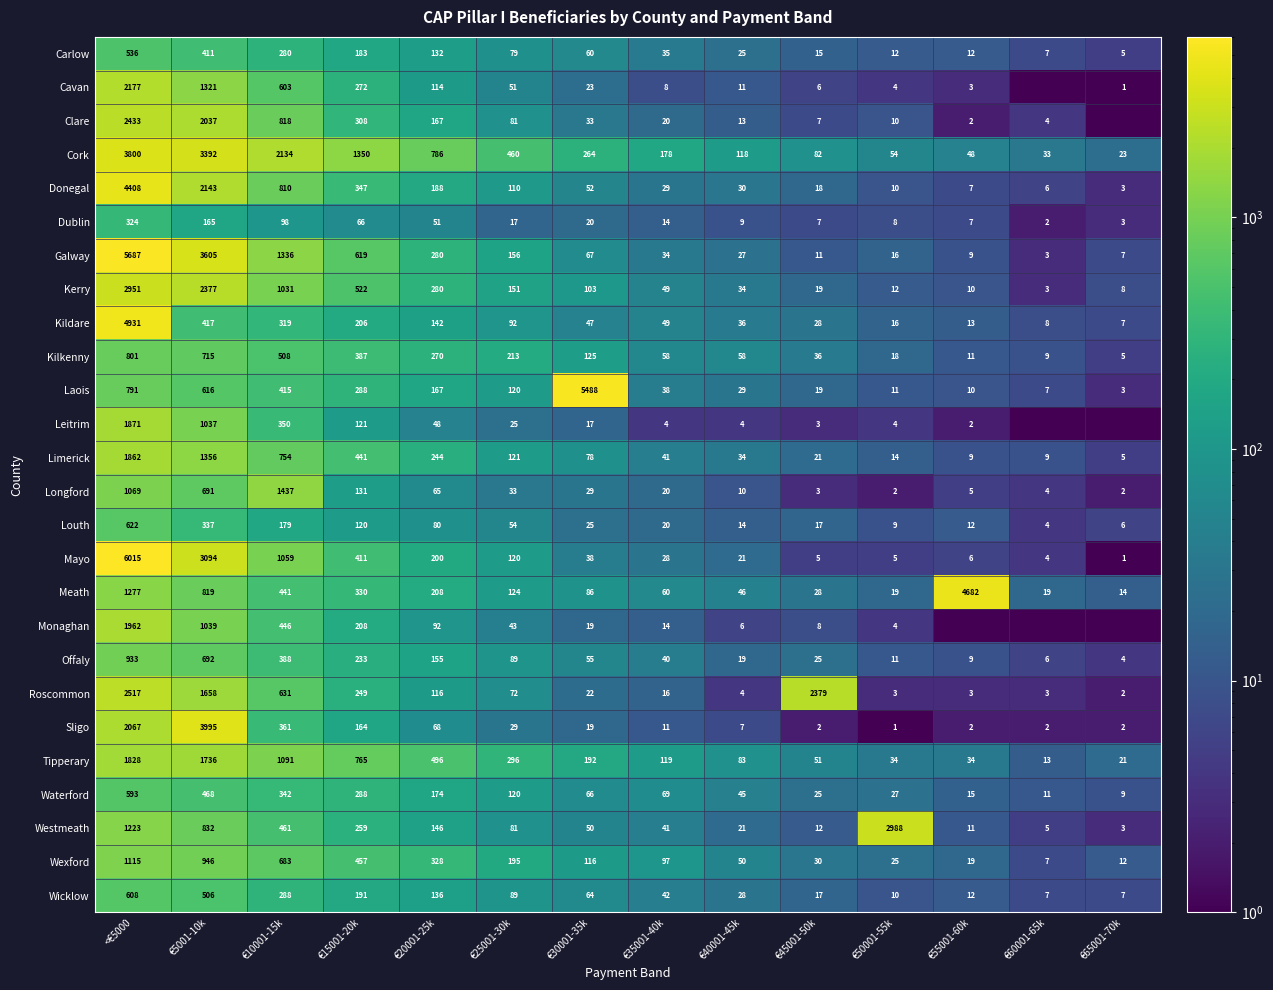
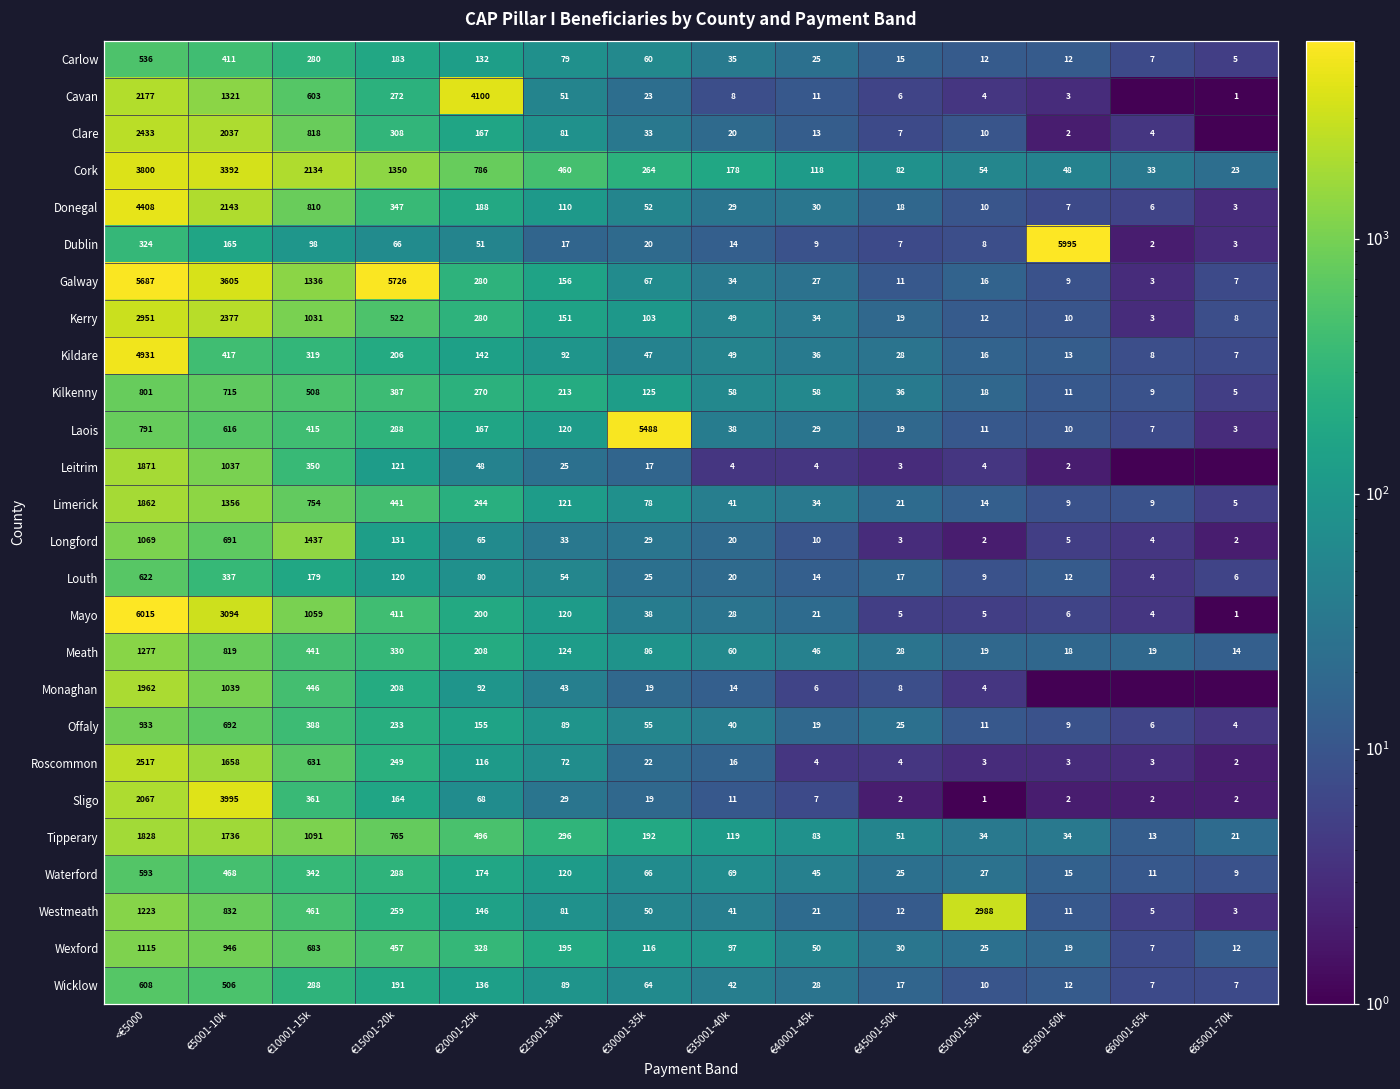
  {
    "Cavan": {
      "<€5000": 2177,
      "€5001-10k": 1321,
      "€10001-15k": 603,
      "€15001-20k": 272,
-     "€20001-25k": 114,
+     "€20001-25k": 4100,
      "€25001-30k": 51,
      "€30001-35k": 23,
      "€35001-40k": 8,
      "€40001-45k": 11,
      "€45001-50k": 6,
      "€50001-55k": 4,
      "€55001-60k": 3,
      "€65001-70k": 1
    },
    "Dublin": {
      "<€5000": 324,
      "€5001-10k": 165,
      "€10001-15k": 98,
      "€15001-20k": 66,
      "€20001-25k": 51,
      "€25001-30k": 17,
      "€30001-35k": 20,
      "€35001-40k": 14,
      "€40001-45k": 9,
      "€45001-50k": 7,
      "€50001-55k": 8,
-     "€55001-60k": 7,
+     "€55001-60k": 5995,
      "€60001-65k": 2,
      "€65001-70k": 3
    },
    "Galway": {
      "<€5000": 5687,
      "€5001-10k": 3605,
      "€10001-15k": 1336,
-     "€15001-20k": 619,
+     "€15001-20k": 5726,
      "€20001-25k": 280,
      "€25001-30k": 156,
      "€30001-35k": 67,
      "€35001-40k": 34,
      "€40001-45k": 27,
      "€45001-50k": 11,
      "€50001-55k": 16,
      "€55001-60k": 9,
      "€60001-65k": 3,
      "€65001-70k": 7
    },
    "Meath": {
      "<€5000": 1277,
      "€5001-10k": 819,
      "€10001-15k": 441,
      "€15001-20k": 330,
      "€20001-25k": 208,
      "€25001-30k": 124,
      "€30001-35k": 86,
      "€35001-40k": 60,
      "€40001-45k": 46,
      "€45001-50k": 28,
      "€50001-55k": 19,
-     "€55001-60k": 4682,
+     "€55001-60k": 18,
      "€60001-65k": 19,
      "€65001-70k": 14
    },
    "Roscommon": {
      "<€5000": 2517,
      "€5001-10k": 1658,
      "€10001-15k": 631,
      "€15001-20k": 249,
      "€20001-25k": 116,
      "€25001-30k": 72,
      "€30001-35k": 22,
      "€35001-40k": 16,
      "€40001-45k": 4,
-     "€45001-50k": 2379,
+     "€45001-50k": 4,
      "€50001-55k": 3,
      "€55001-60k": 3,
      "€60001-65k": 3,
      "€65001-70k": 2
    }
  }
